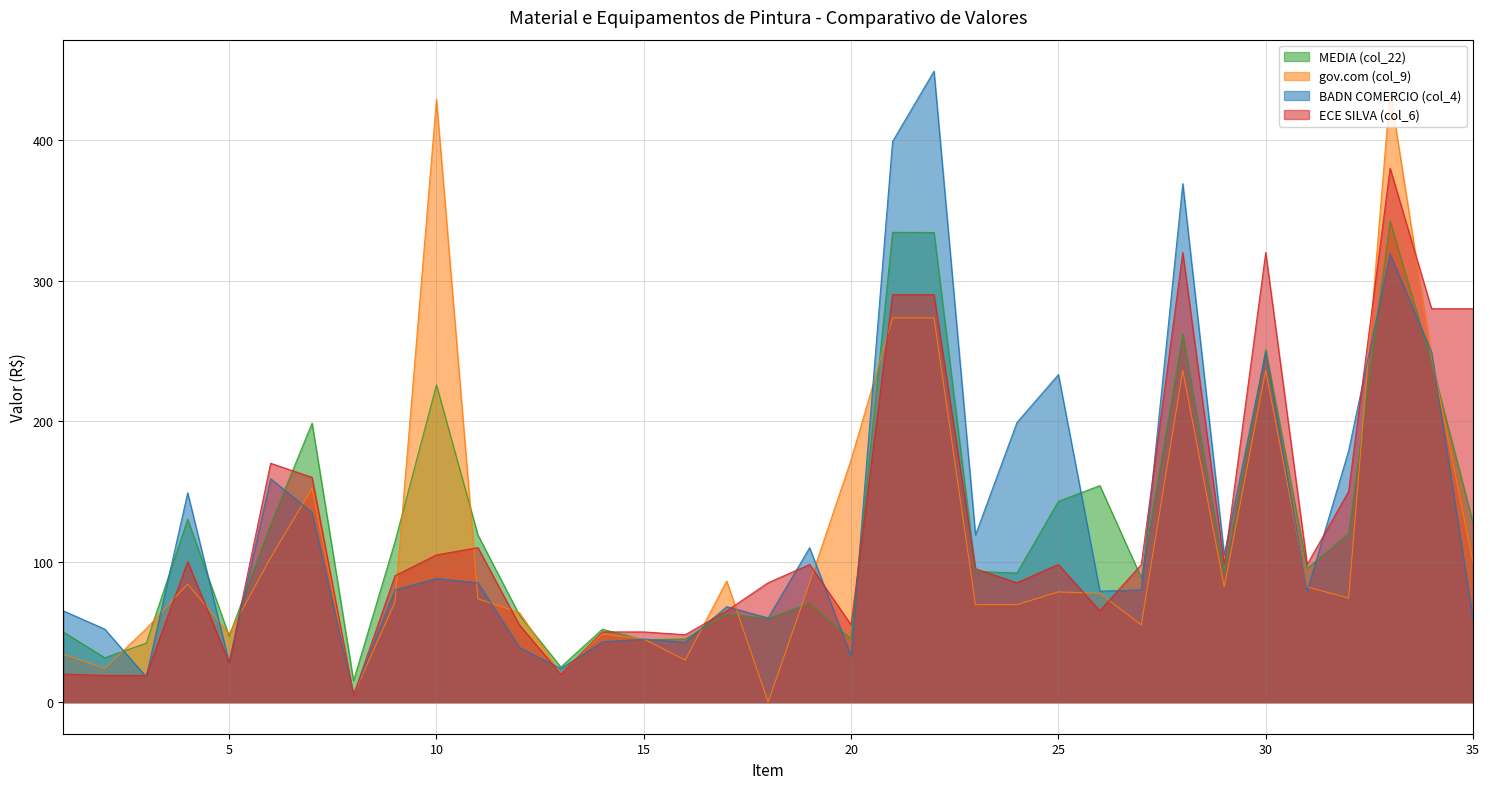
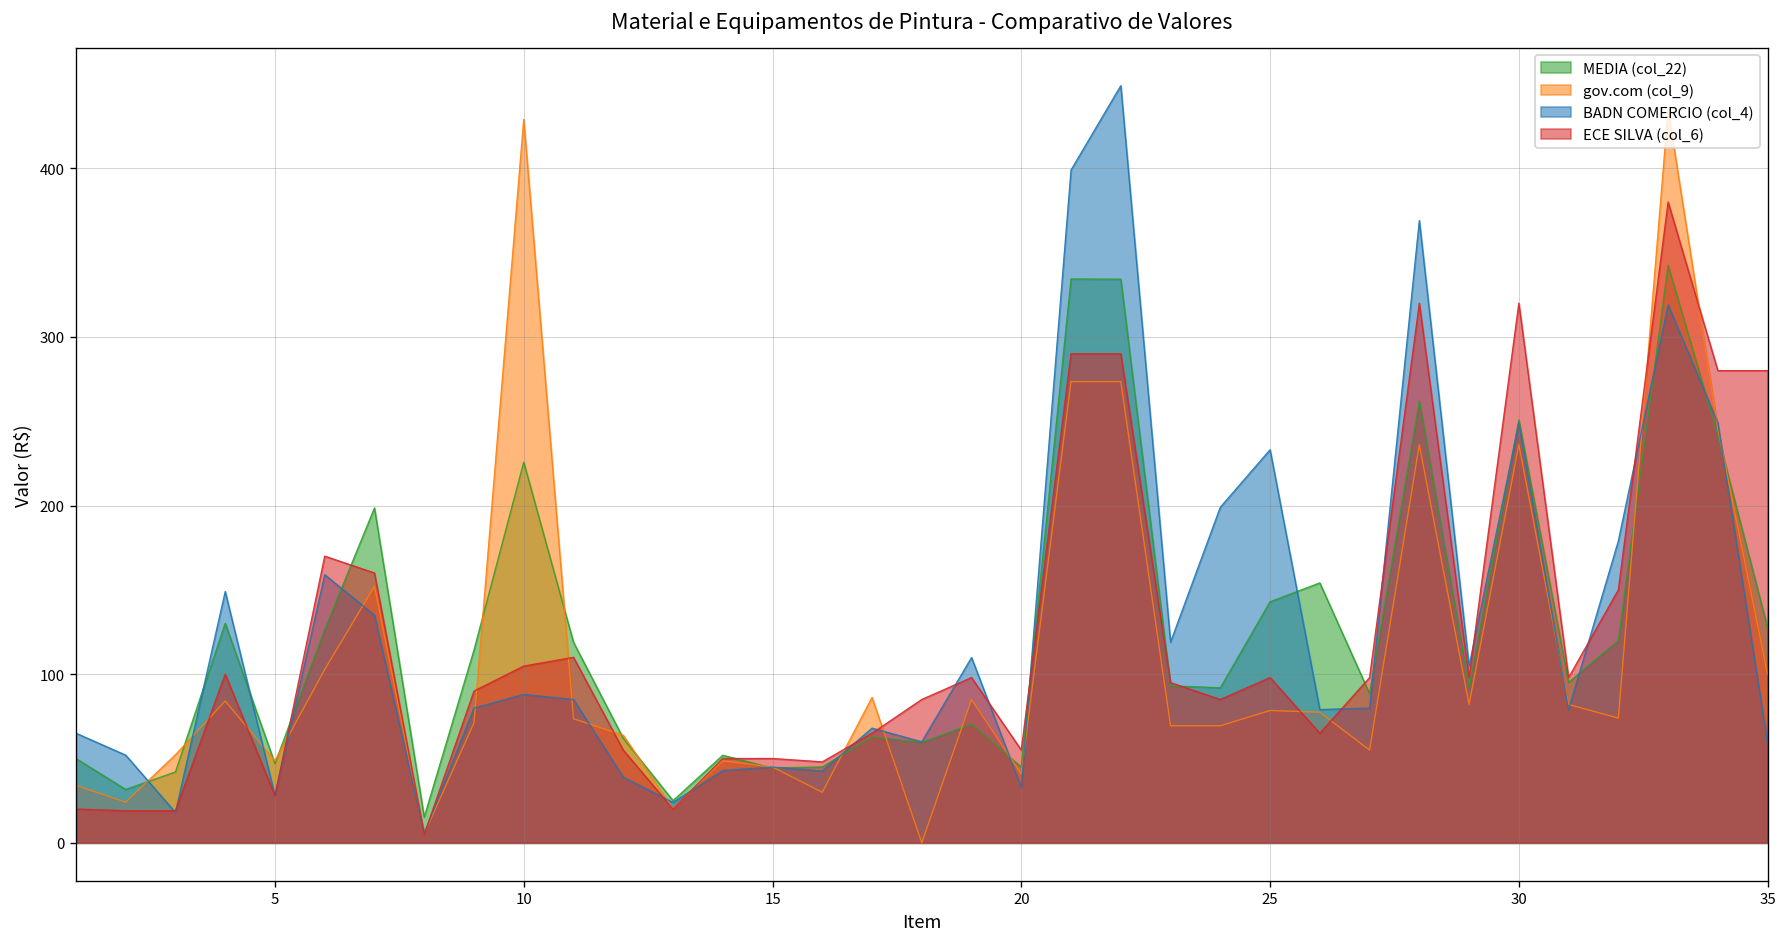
  {
    "MEDIA (col_22)": {
      "10": 226,
      "20": 45,
      "25": 143,
      "35": 128
    },
    "gov.com (col_9)": {
      "10": 429,
-     "20": 173,
+     "20": 41,
      "25": 78,
      "30": 236,
      "35": 100
    },
    "BADN COMERCIO (col_4)": {
      "10": 88,
      "20": 33,
      "25": 233,
      "35": 59
    },
    "ECE SILVA (col_6)": {
      "10": 105,
      "15": 50,
      "20": 55,
      "25": 98,
      "30": 320,
      "35": 280
    }
  }
